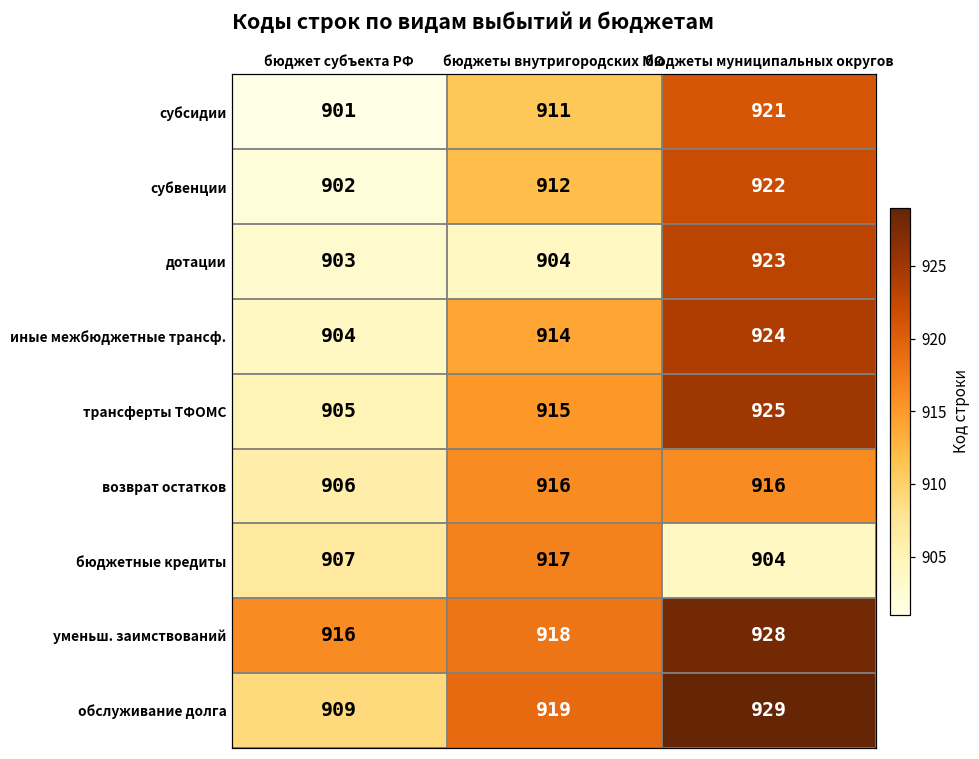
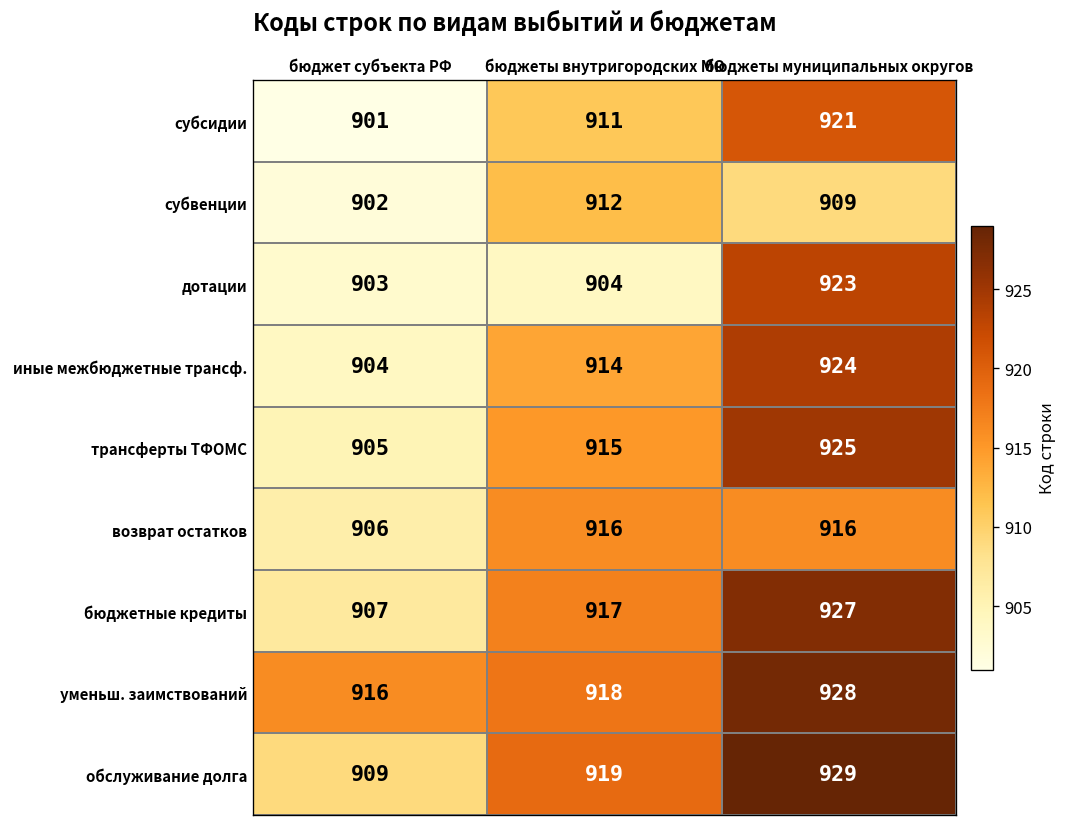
  {
    "субсидии": {
      "бюджет субъекта РФ": 901,
      "бюджеты внутригородских МО": 911,
      "бюджеты муниципальных округов": 921
    },
    "субвенции": {
      "бюджет субъекта РФ": 902,
      "бюджеты внутригородских МО": 912,
-     "бюджеты муниципальных округов": 922
+     "бюджеты муниципальных округов": 909
    },
    "дотации": {
      "бюджет субъекта РФ": 903,
      "бюджеты внутригородских МО": 904,
      "бюджеты муниципальных округов": 923
    },
    "иные межбюджетные трансф.": {
      "бюджет субъекта РФ": 904,
      "бюджеты внутригородских МО": 914,
      "бюджеты муниципальных округов": 924
    },
    "трансферты ТФОМС": {
      "бюджет субъекта РФ": 905,
      "бюджеты внутригородских МО": 915,
      "бюджеты муниципальных округов": 925
    },
    "возврат остатков": {
      "бюджет субъекта РФ": 906,
      "бюджеты внутригородских МО": 916,
      "бюджеты муниципальных округов": 916
    },
    "бюджетные кредиты": {
      "бюджет субъекта РФ": 907,
      "бюджеты внутригородских МО": 917,
-     "бюджеты муниципальных округов": 904
+     "бюджеты муниципальных округов": 927
    },
    "уменьш. заимствований": {
      "бюджет субъекта РФ": 916,
      "бюджеты внутригородских МО": 918,
      "бюджеты муниципальных округов": 928
    },
    "обслуживание долга": {
      "бюджет субъекта РФ": 909,
      "бюджеты внутригородских МО": 919,
      "бюджеты муниципальных округов": 929
    }
  }
